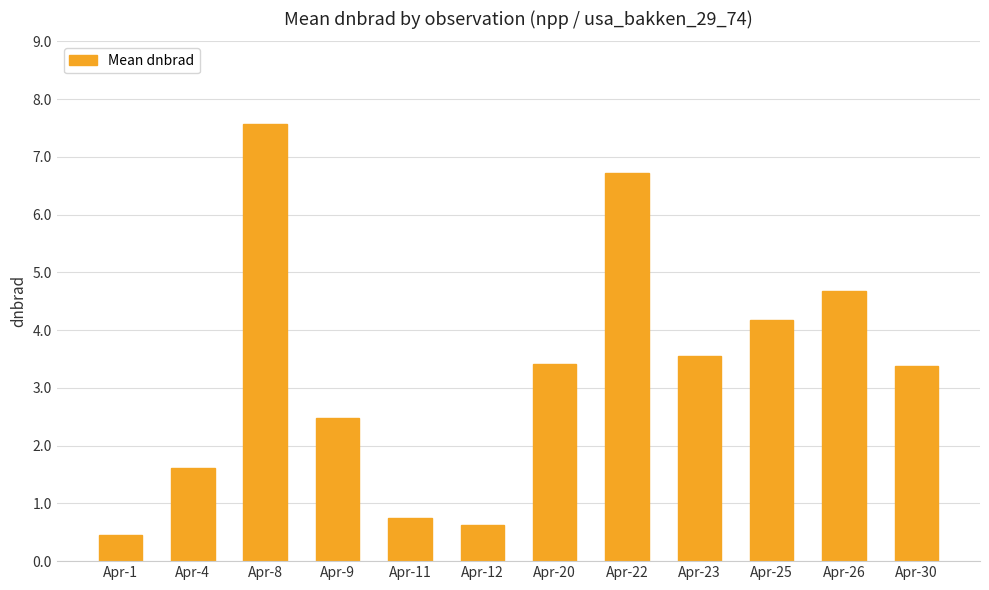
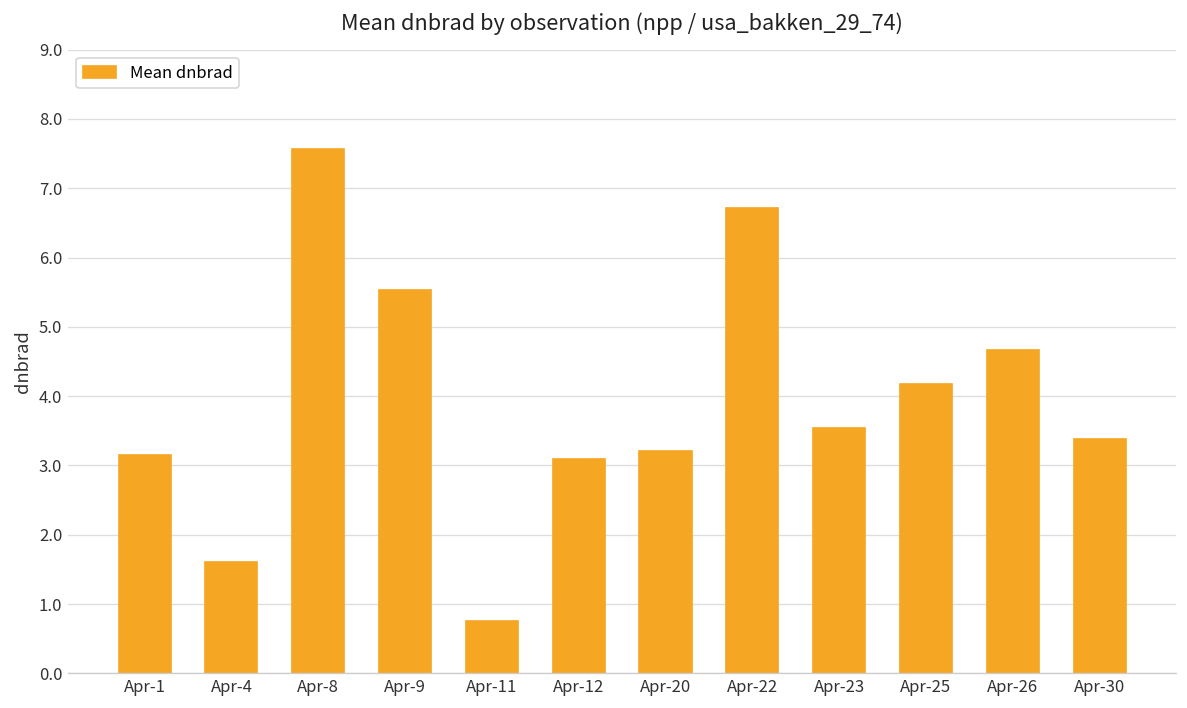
  {
-   "Apr-1": 0.5,
+   "Apr-1": 3.1,
    "Apr-4": 1.6,
    "Apr-8": 7.6,
-   "Apr-9": 2.5,
+   "Apr-9": 5.5,
    "Apr-11": 0.8,
-   "Apr-12": 0.6,
-   "Apr-20": 3.4,
+   "Apr-12": 3.1,
+   "Apr-20": 3.2,
    "Apr-22": 6.7,
    "Apr-23": 3.5,
    "Apr-25": 4.2,
    "Apr-26": 4.7,
    "Apr-30": 3.4
  }
